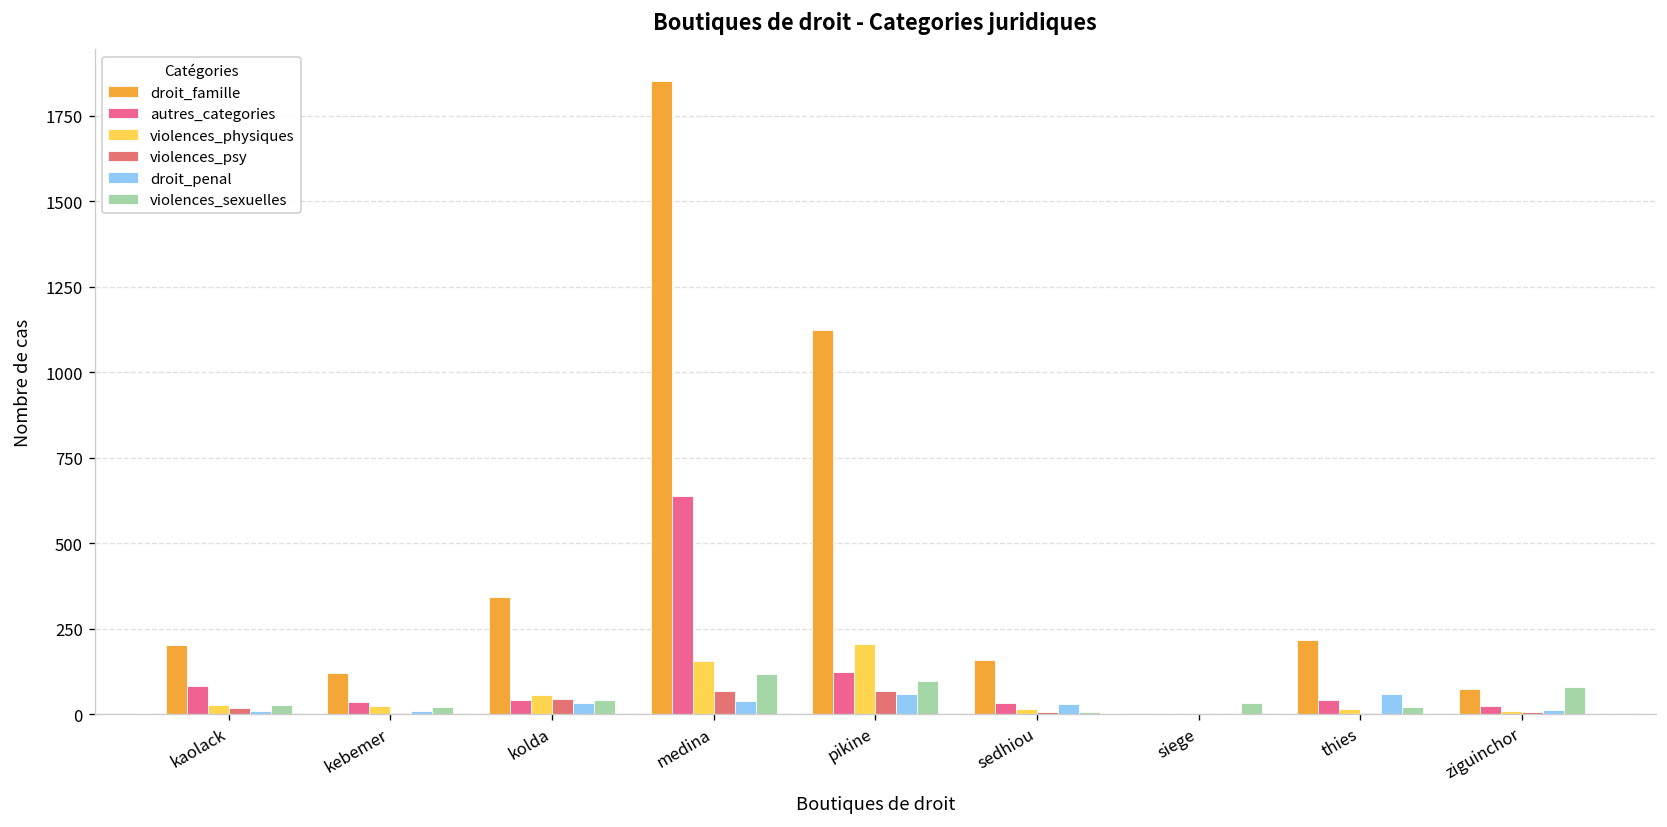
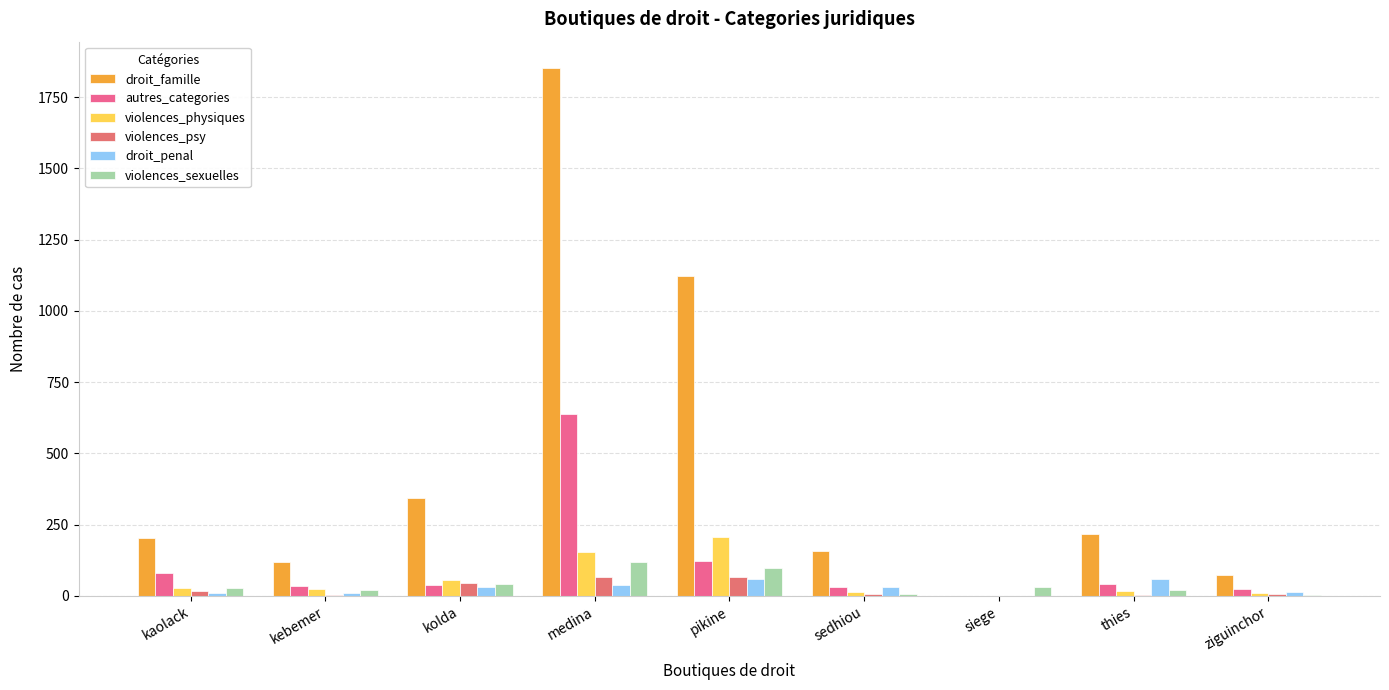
  {
    "droit_penal": {
      "kaolack": 10,
      "kebemer": 10,
      "kolda": 30,
      "medina": 40,
      "pikine": 60,
      "sedhiou": 30,
      "siege": 0,
      "thies": 60,
      "ziguinchor": 10
    },
    "violences_sexuelles": {
      "kaolack": 30,
      "kebemer": 20,
      "kolda": 40,
      "medina": 120,
      "pikine": 100,
      "siege": 30,
      "thies": 20,
-     "ziguinchor": 80
+     "ziguinchor": 0
    }
  }
